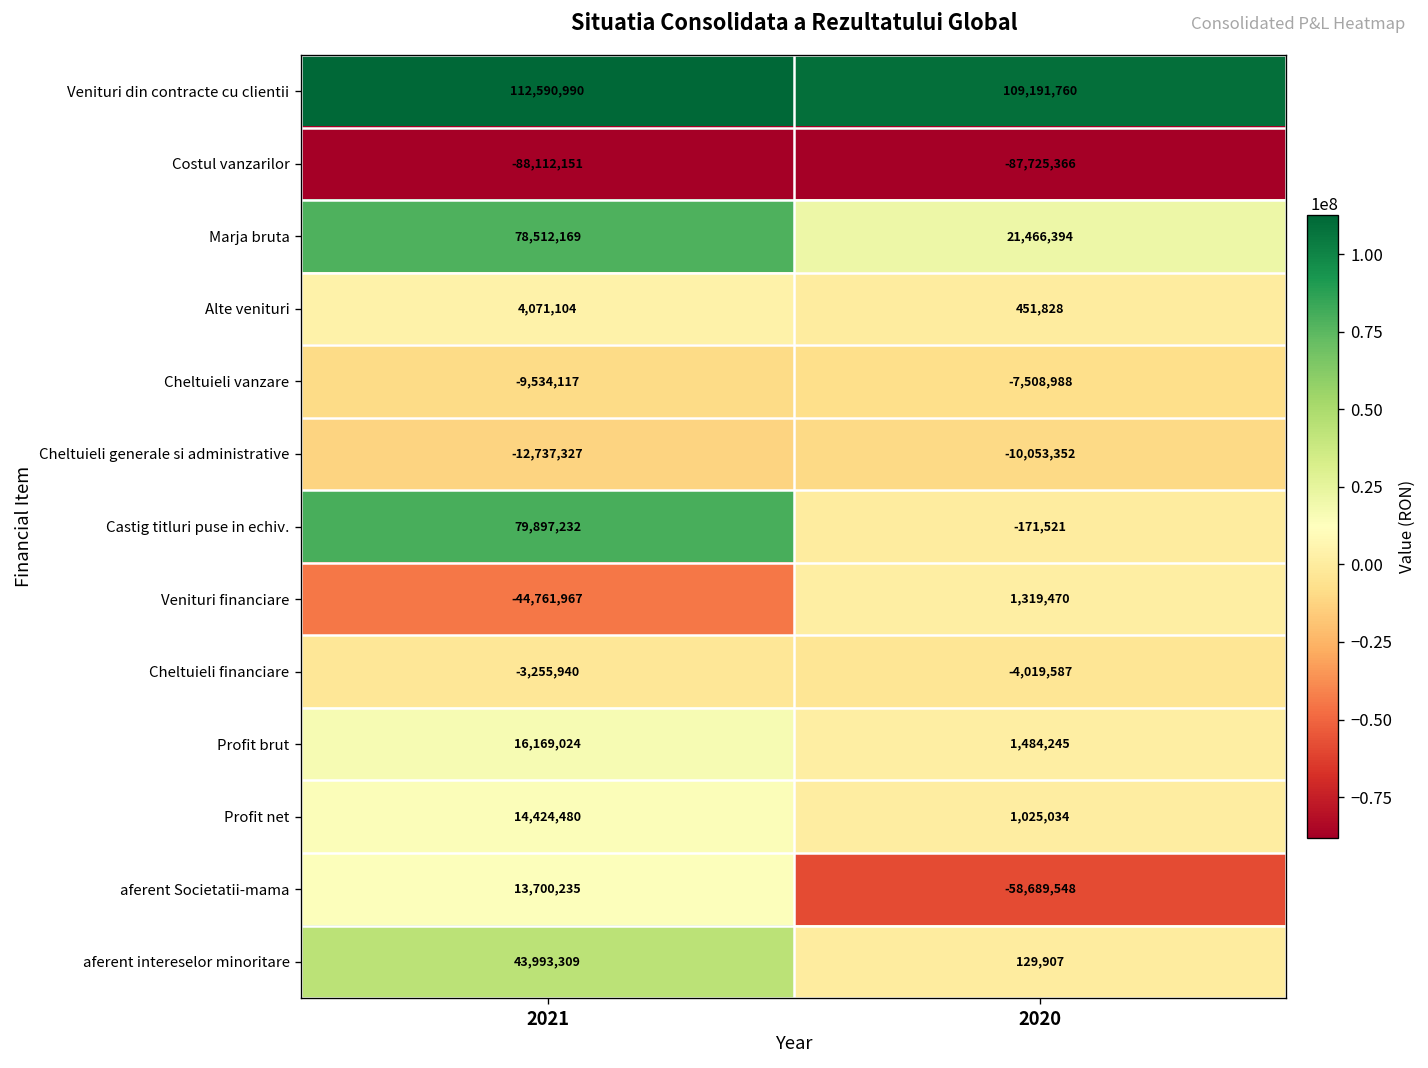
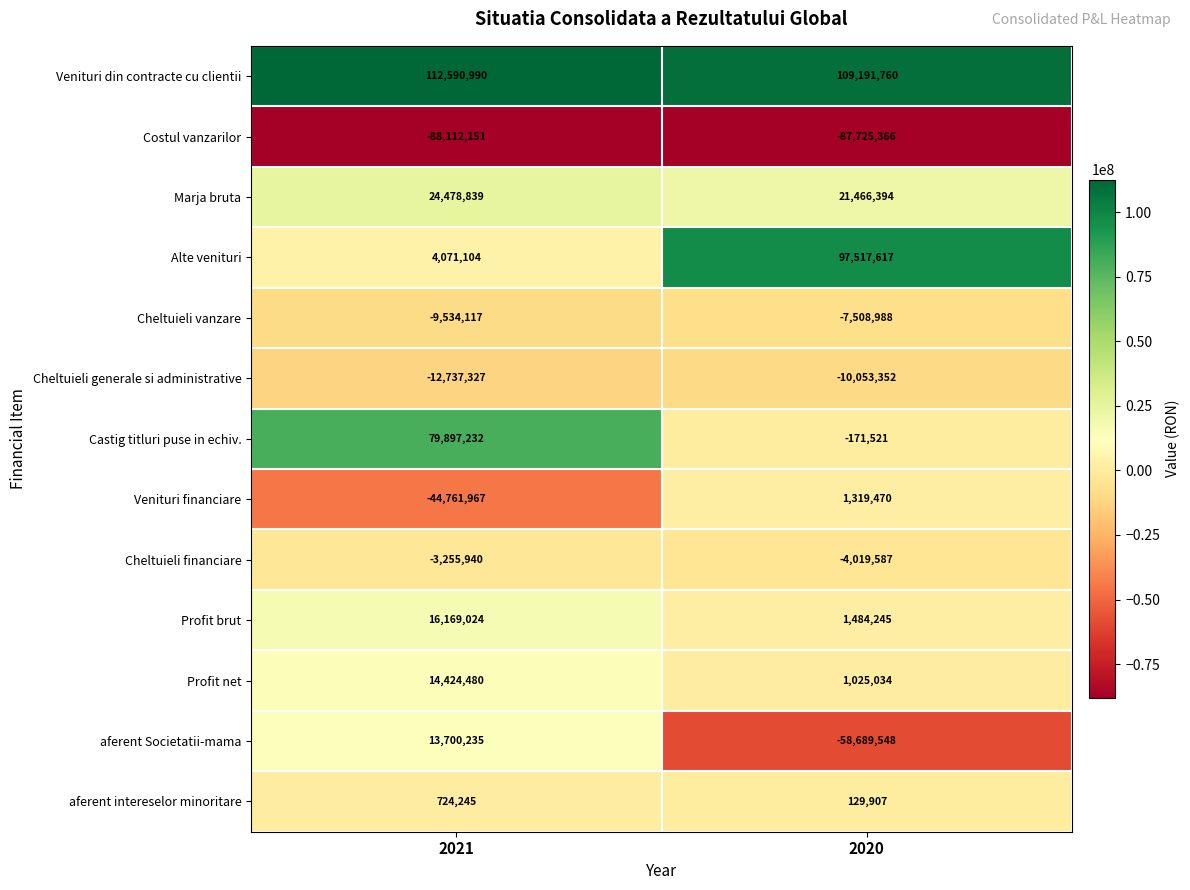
  {
    "Venituri din contracte cu clientii": {
      "2021": "112,590,990",
      "2020": "109,191,760"
    },
    "Costul vanzarilor": {
      "2021": "-88,112,151",
      "2020": "-87,725,366"
    },
    "Marja bruta": {
-     "2021": "78,512,169",
+     "2021": "24,478,839",
      "2020": "21,466,394"
    },
    "Alte venituri": {
      "2021": "4,071,104",
-     "2020": "451,828"
+     "2020": "97,517,617"
    },
    "Cheltuieli vanzare": {
      "2021": "-9,534,117",
      "2020": "-7,508,988"
    },
    "Cheltuieli generale si administrative": {
      "2021": "-12,737,327",
      "2020": "-10,053,352"
    },
    "Castig titluri puse in echiv.": {
      "2021": "79,897,232",
      "2020": "-171,521"
    },
    "Venituri financiare": {
      "2021": "-44,761,967",
      "2020": "1,319,470"
    },
    "Cheltuieli financiare": {
      "2021": "-3,255,940",
      "2020": "-4,019,587"
    },
    "Profit brut": {
      "2021": "16,169,024",
      "2020": "1,484,245"
    },
    "Profit net": {
      "2021": "14,424,480",
      "2020": "1,025,034"
    },
    "aferent Societatii-mama": {
      "2021": "13,700,235",
      "2020": "-58,689,548"
    },
    "aferent intereselor minoritare": {
-     "2021": "43,993,309",
+     "2021": "724,245",
      "2020": "129,907"
    }
  }
